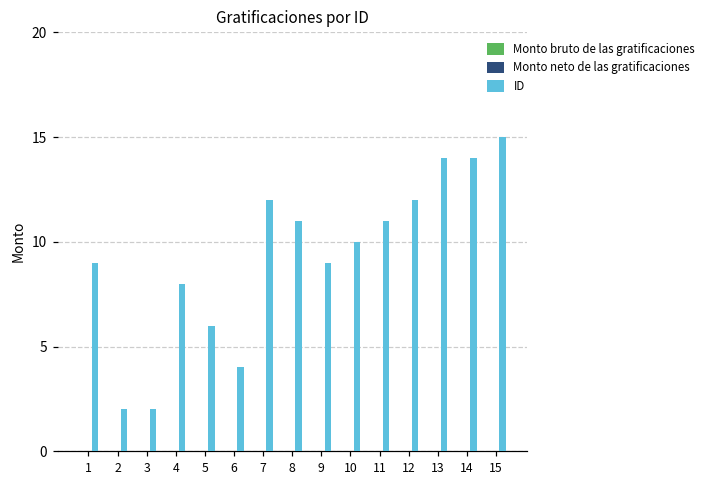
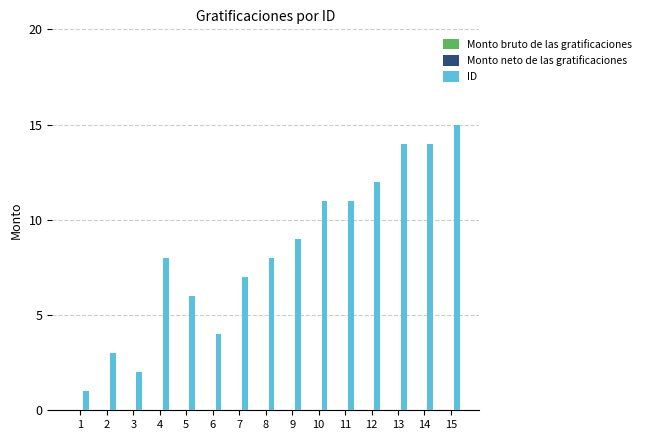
  {
    "Monto bruto de las gratificaciones": {
      "1": 0,
      "2": 0,
      "3": 0,
      "4": 0,
      "5": 0,
      "6": 0,
      "7": 0,
      "8": 0,
      "9": 0,
      "10": 0,
      "11": 0,
      "12": 0,
      "13": 0,
      "14": 0,
      "15": 0
    },
    "Monto neto de las gratificaciones": {
      "1": 0,
      "2": 0,
      "3": 0,
      "4": 0,
      "5": 0,
      "6": 0,
      "7": 0,
      "8": 0,
      "9": 0,
      "10": 0,
      "11": 0,
      "12": 0,
      "13": 0,
      "14": 0,
      "15": 0
    },
    "ID": {
-     "1": 9,
-     "2": 2,
+     "1": 1,
+     "2": 3,
      "3": 2,
      "4": 8,
      "5": 6,
      "6": 4,
-     "7": 12,
-     "8": 11,
+     "7": 7,
+     "8": 8,
      "9": 9,
-     "10": 10,
+     "10": 11,
      "11": 11,
      "12": 12,
      "13": 14,
      "14": 14,
      "15": 15
    }
  }
